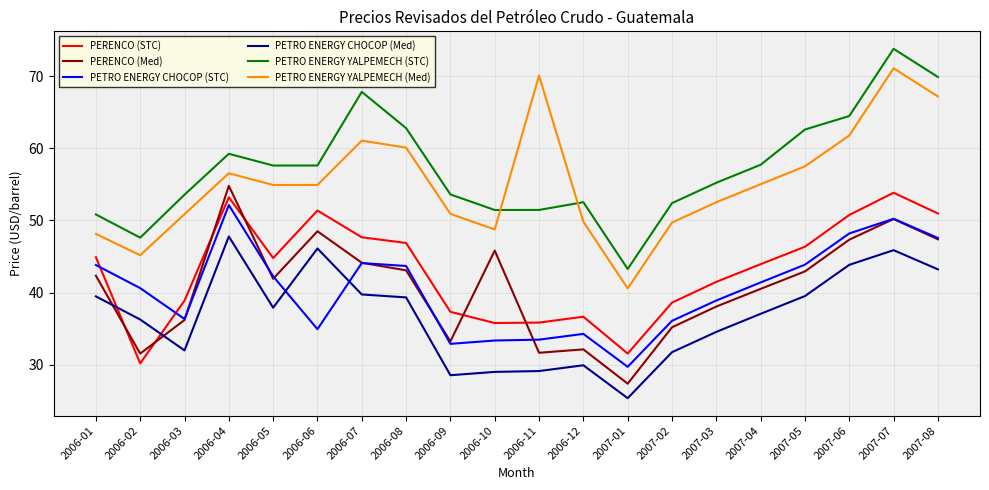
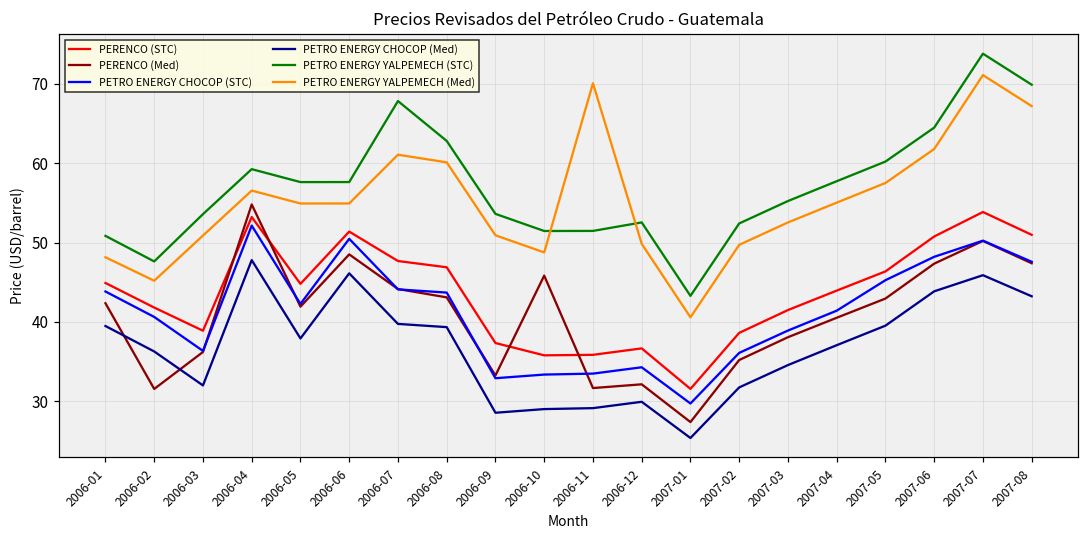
  {
    "PERENCO (STC)": {
      "2006-01": 45,
-     "2006-02": 30,
+     "2006-02": 42,
      "2006-03": 39,
      "2006-04": 53,
      "2006-05": 45,
      "2006-06": 51,
      "2006-07": 48,
      "2006-08": 47,
      "2006-09": 37,
      "2006-10": 36,
      "2006-11": 36,
      "2006-12": 37,
      "2007-01": 32,
      "2007-02": 39,
      "2007-03": 41,
      "2007-04": 44,
      "2007-05": 46,
      "2007-06": 51,
      "2007-07": 54,
      "2007-08": 51
    },
    "PERENCO (Med)": {
      "2006-01": 42,
      "2006-02": 32,
      "2006-04": 55,
      "2006-06": 49,
      "2006-08": 43,
      "2006-10": 46,
      "2006-11": 32,
      "2006-12": 32,
      "2007-01": 27,
      "2007-02": 35,
      "2007-03": 38,
      "2007-04": 41,
      "2007-05": 43,
      "2007-06": 47
    },
    "PETRO ENERGY CHOCOP (STC)": {
      "2006-01": 44,
      "2006-02": 41,
      "2006-04": 52,
-     "2006-06": 35,
+     "2006-06": 50,
      "2006-08": 44,
      "2006-10": 33,
      "2006-11": 33,
      "2006-12": 34,
      "2007-01": 30,
      "2007-02": 36,
      "2007-03": 39,
      "2007-04": 41,
-     "2007-05": 44,
+     "2007-05": 45,
      "2007-06": 48
    },
    "PETRO ENERGY CHOCOP (Med)": {
      "2006-01": 39,
      "2006-02": 36,
      "2006-03": 32,
      "2006-04": 48,
      "2006-05": 38,
      "2006-06": 46,
      "2006-07": 40,
      "2006-08": 39,
      "2006-09": 29,
      "2006-10": 29,
      "2006-11": 29,
      "2006-12": 30,
      "2007-01": 25,
      "2007-02": 32,
      "2007-03": 35,
      "2007-04": 37,
      "2007-05": 40,
      "2007-06": 44,
      "2007-07": 46,
      "2007-08": 43
    },
    "PETRO ENERGY YALPEMECH (STC)": {
      "2006-01": 51,
      "2006-02": 48,
      "2006-03": 54,
      "2006-04": 59,
      "2006-05": 58,
      "2006-06": 58,
      "2006-07": 68,
      "2006-08": 63,
      "2006-09": 54,
      "2006-10": 51,
      "2006-11": 51,
      "2006-12": 53,
      "2007-01": 43,
      "2007-02": 52,
      "2007-03": 55,
      "2007-04": 58,
-     "2007-05": 63,
+     "2007-05": 60,
      "2007-06": 64,
      "2007-07": 74,
      "2007-08": 70
    },
    "PETRO ENERGY YALPEMECH (Med)": {
      "2006-01": 48,
      "2006-02": 45,
      "2006-03": 51,
      "2006-04": 57,
      "2006-05": 55,
      "2006-06": 55,
      "2006-07": 61,
      "2006-08": 60,
      "2006-09": 51,
      "2006-10": 49,
      "2006-11": 70,
      "2006-12": 50,
      "2007-01": 41,
      "2007-02": 50,
      "2007-03": 53,
      "2007-04": 55,
      "2007-05": 58,
      "2007-06": 62,
      "2007-07": 71,
      "2007-08": 67
    }
  }
